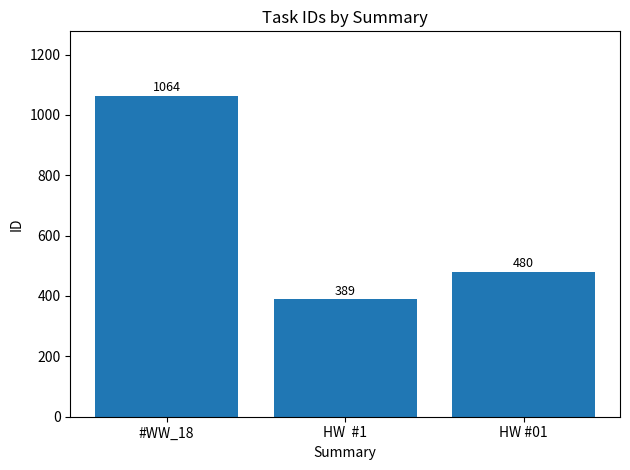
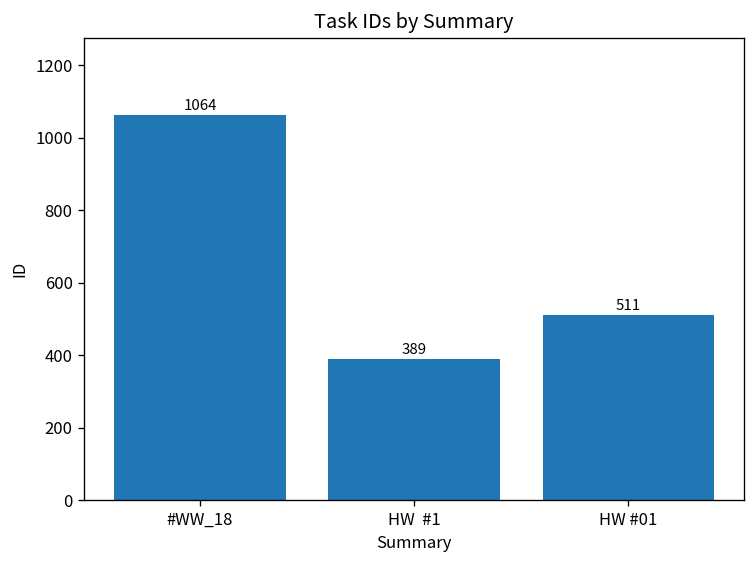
  {
    "#WW_18": 1064,
    "HW #1": 389,
-   "HW #01": 480
+   "HW #01": 511
  }
